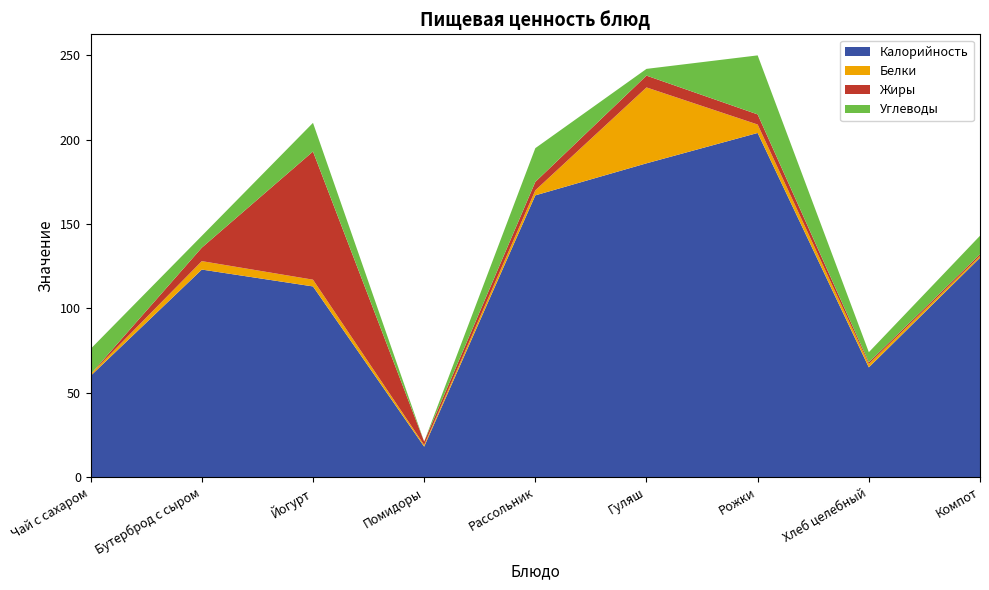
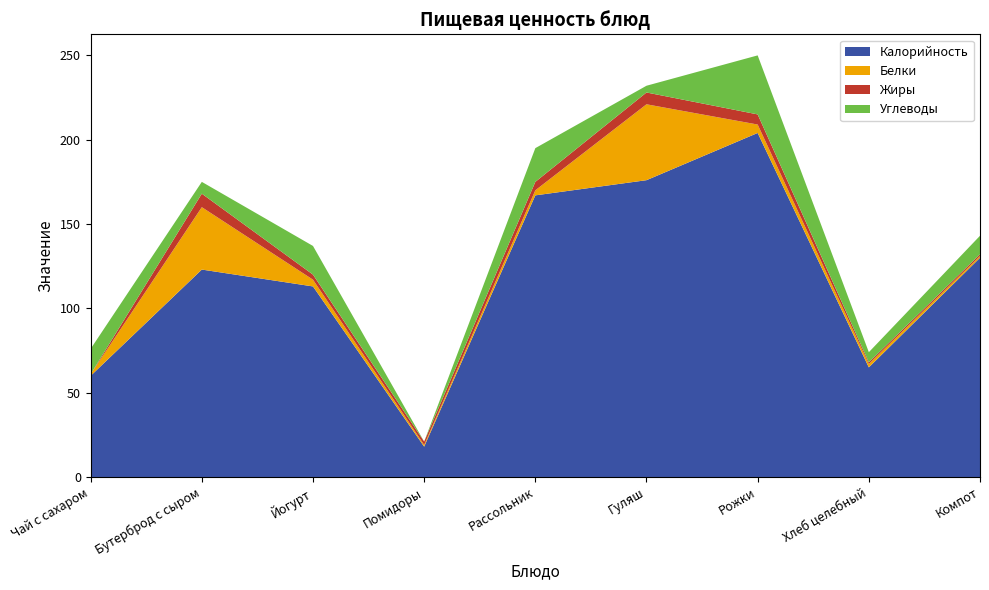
  {
    "Калорийность": {
-     "Гуляш": 186
+     "Гуляш": 176
    },
    "Белки": {
-     "Бутерброд с сыром": 5
+     "Бутерброд с сыром": 37
    },
    "Жиры": {
-     "Йогурт": 76
+     "Йогурт": 3
    },
    "Углеводы": {
      "Чай с сахаром": 15,
      "Бутерброд с сыром": 7,
      "Йогурт": 17,
      "Рассольник": 20,
      "Гуляш": 4,
      "Рожки": 35,
      "Хлеб целебный": 6,
      "Компот": 11
    }
  }
